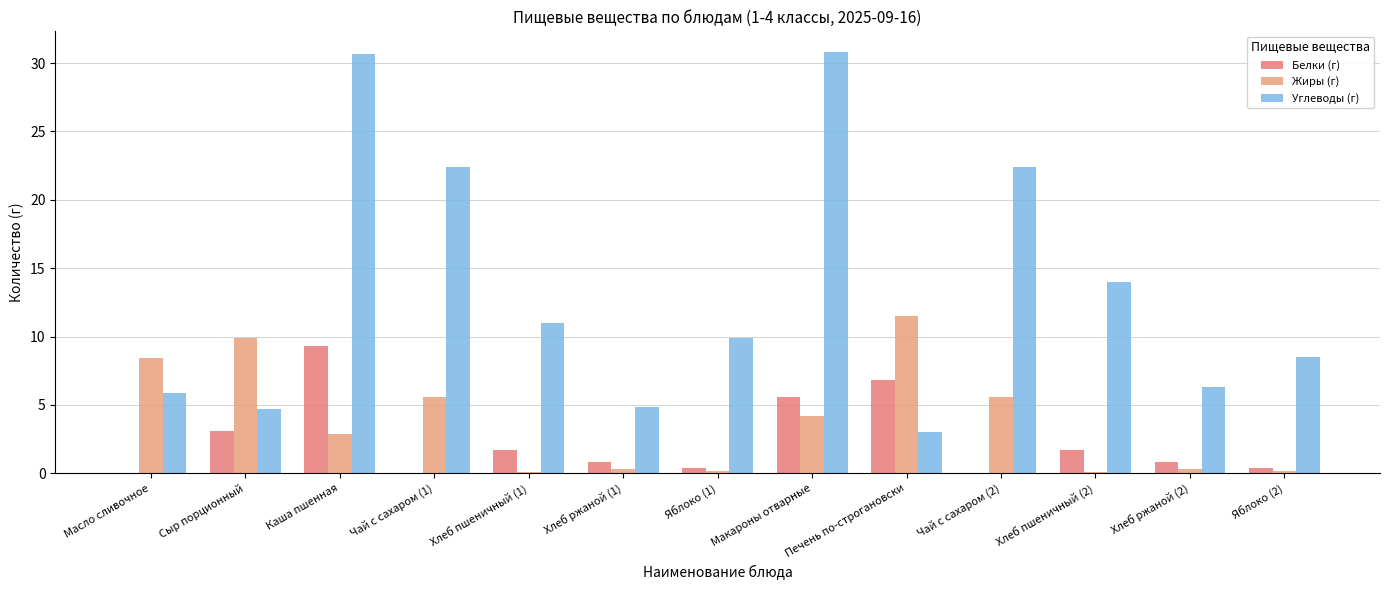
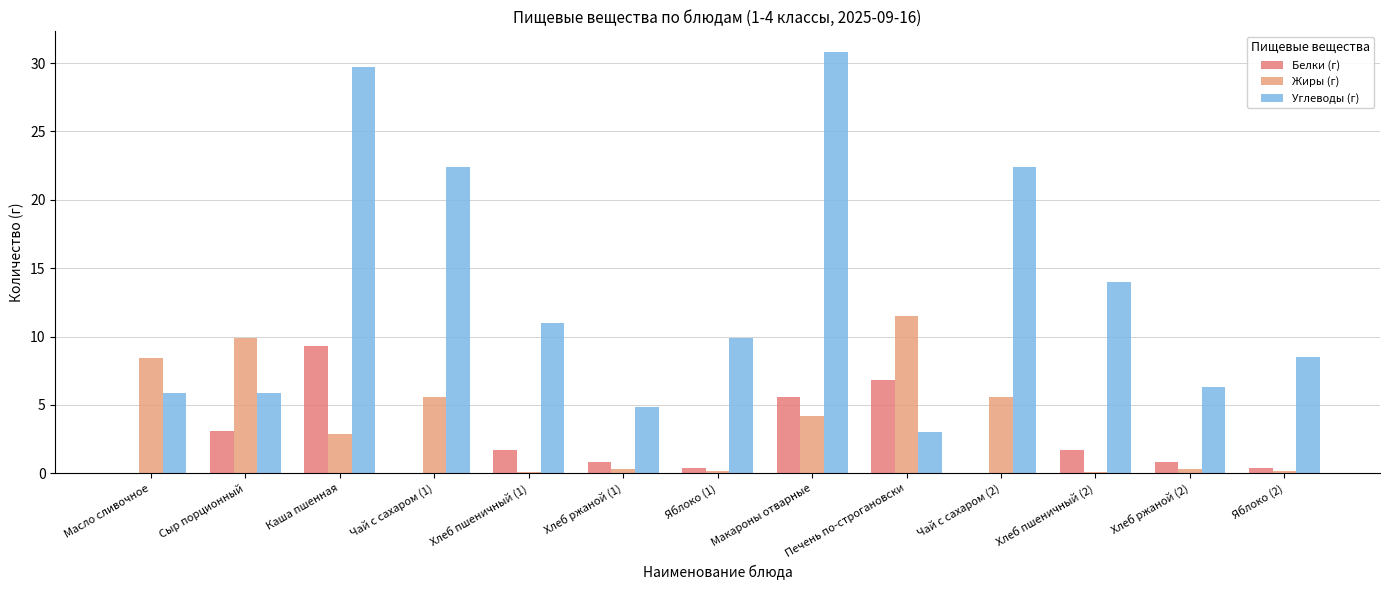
  {
    "Углеводы (г)": {
      "Масло сливочное": 5.9,
-     "Сыр порционный": 4.7,
-     "Каша пшенная": 30.7,
+     "Сыр порционный": 5.9,
+     "Каша пшенная": 29.7,
      "Чай с сахаром (1)": 22.4,
      "Хлеб пшеничный (1)": 11.0,
      "Хлеб ржаной (1)": 4.8,
      "Яблоко (1)": 9.9,
      "Макароны отварные": 30.8,
      "Печень по-строгановски": 3.0,
      "Чай с сахаром (2)": 22.4,
      "Хлеб пшеничный (2)": 14.0,
      "Хлеб ржаной (2)": 6.3,
      "Яблоко (2)": 8.5
    }
  }
